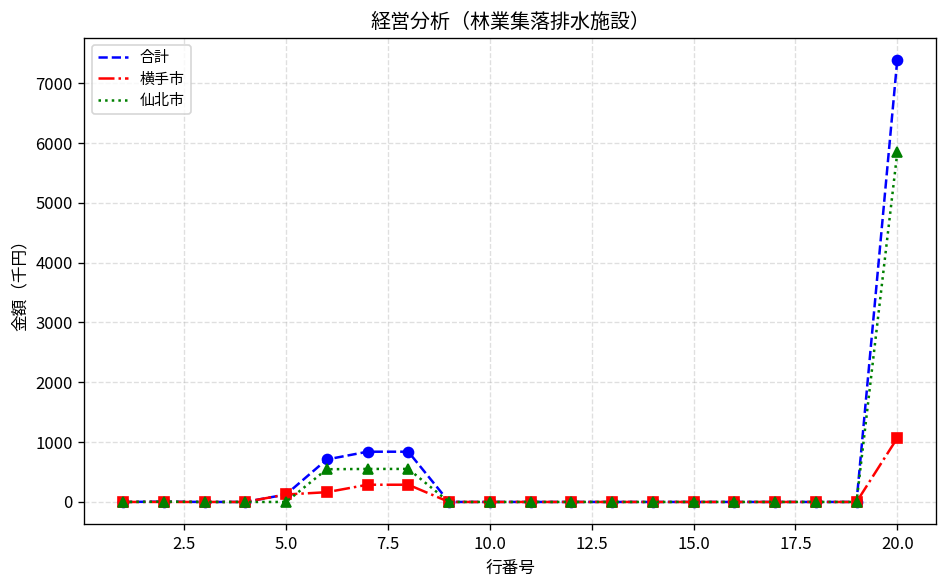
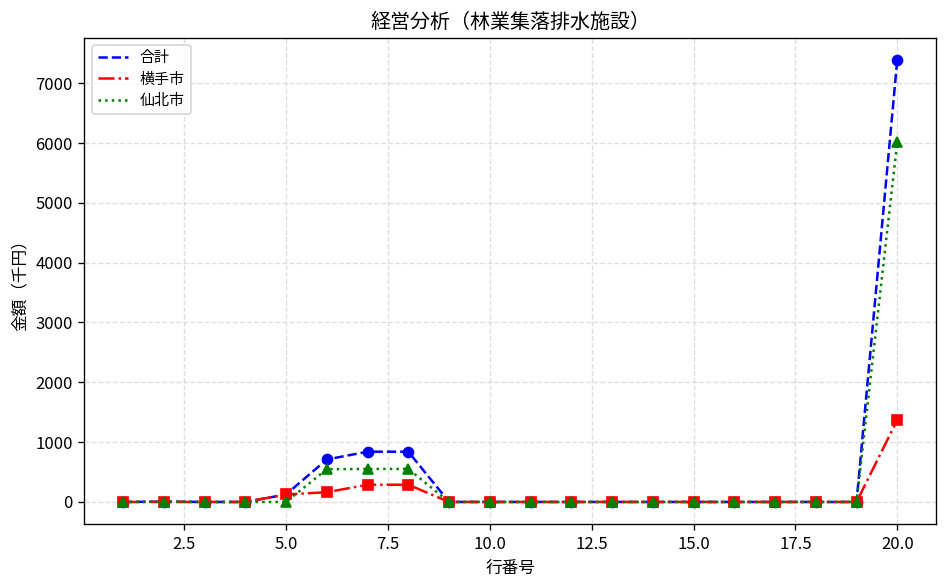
  {
    "合計": {
      "20.0": 7400
    },
    "横手市": {
-     "20.0": 1100
+     "20.0": 1400
    },
    "仙北市": {
      "5.0": 0,
-     "20.0": 5800
+     "20.0": 6000
    }
  }
